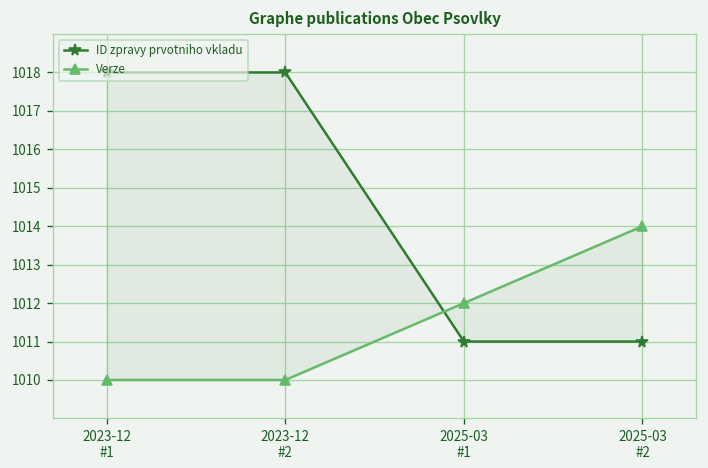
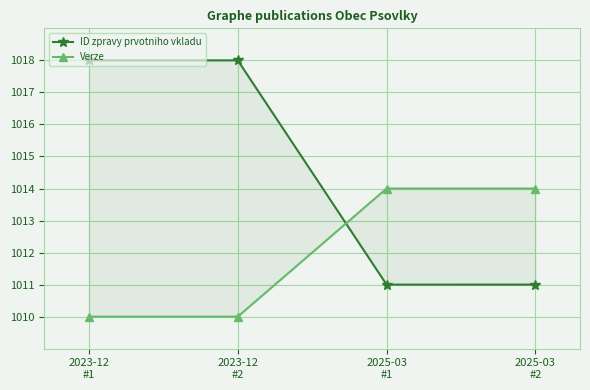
  {
    "Verze": {
      "2023-12 #1": 1010.0,
      "2023-12 #2": 1010.0,
-     "2025-03 #1": 1012.0
+     "2025-03 #1": 1014.0
    }
  }
